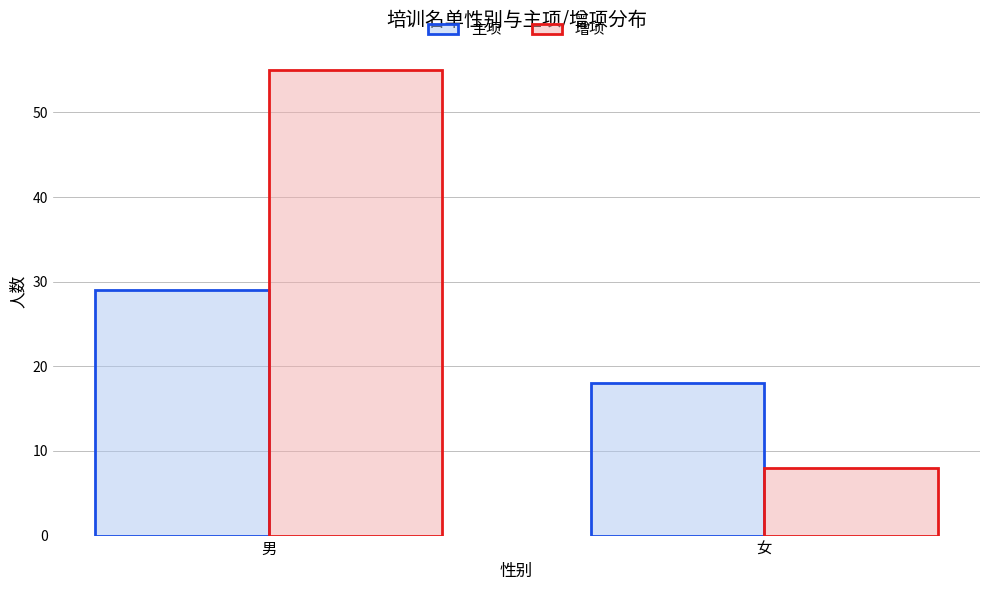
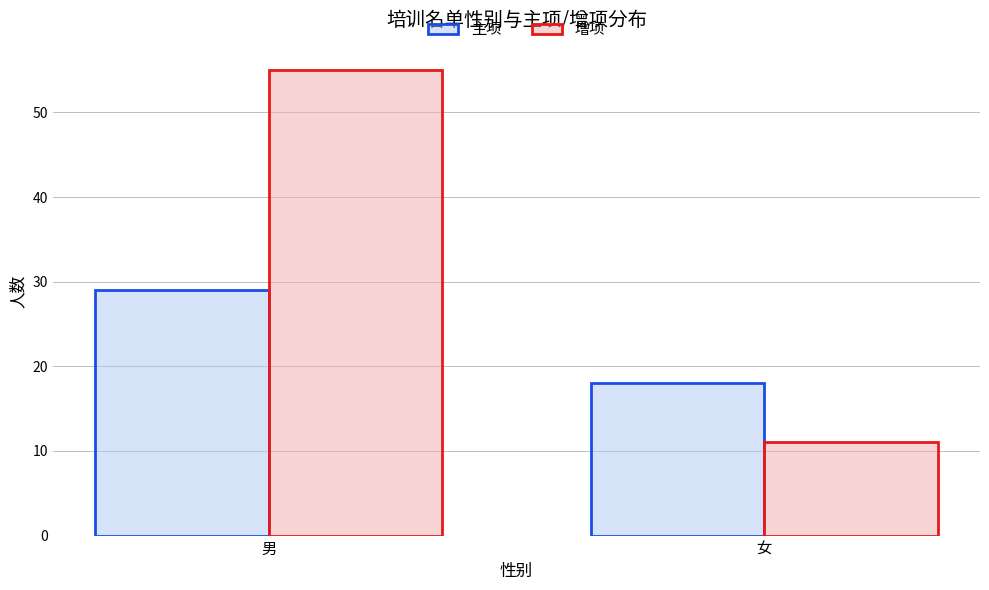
  {
    "主项": {
      "男": 29,
      "女": 18
    },
    "增项": {
      "男": 55,
-     "女": 8
+     "女": 11
    }
  }
